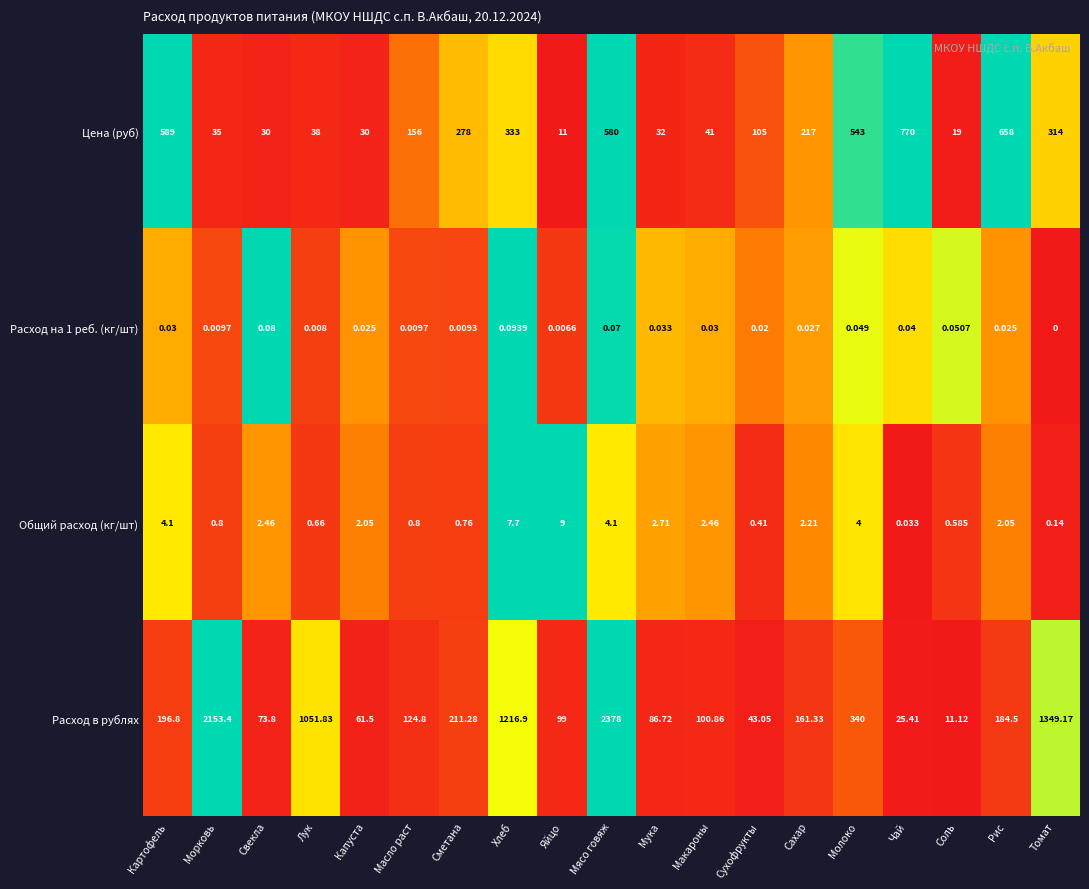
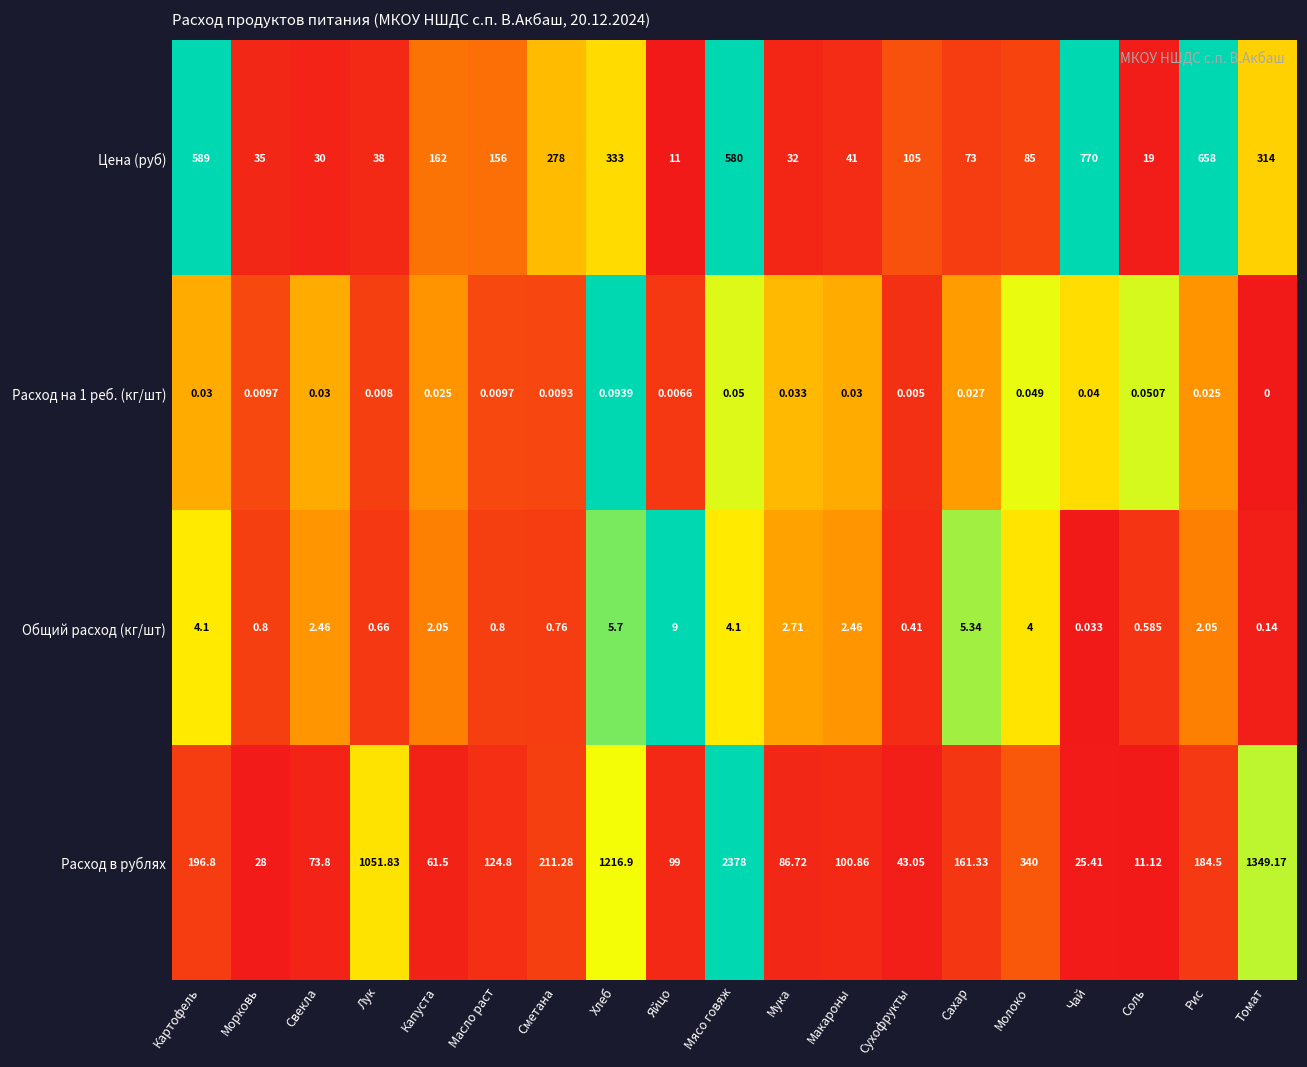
  {
    "Цена (руб)": {
      "Картофель": 589,
      "Морковь": 35,
      "Свекла": 30,
      "Лук": 38,
-     "Капуста": 30,
+     "Капуста": 162,
      "Масло раст": 156,
      "Сметана": 278,
      "Хлеб": 333,
      "Яйцо": 11,
      "Мясо говяж": 580,
      "Мука": 32,
      "Макароны": 41,
      "Сухофрукты": 105,
-     "Сахар": 217,
-     "Молоко": 543,
+     "Сахар": 73,
+     "Молоко": 85,
      "Чай": 770,
      "Соль": 19,
      "Томат": 314
    },
    "Расход на 1 реб. (кг/шт)": {
      "Картофель": 0.03,
      "Морковь": 0.0097,
-     "Свекла": 0.08,
+     "Свекла": 0.03,
      "Лук": 0.008,
      "Капуста": 0.025,
      "Масло раст": 0.0097,
      "Сметана": 0.0093,
      "Хлеб": 0.0939,
      "Яйцо": 0.0066,
-     "Мясо говяж": 0.07,
+     "Мясо говяж": 0.05,
      "Мука": 0.033,
      "Макароны": 0.03,
-     "Сухофрукты": 0.02,
+     "Сухофрукты": 0.005,
      "Сахар": 0.027,
      "Молоко": 0.049,
      "Чай": 0.04,
      "Соль": 0.0507,
      "Рис": 0.025,
      "Томат": 0
    },
    "Общий расход (кг/шт)": {
      "Картофель": 4.1,
      "Морковь": 0.8,
      "Свекла": 2.46,
      "Лук": 0.66,
      "Капуста": 2.05,
      "Масло раст": 0.8,
      "Сметана": 0.76,
-     "Хлеб": 7.7,
+     "Хлеб": 5.7,
      "Яйцо": 9,
      "Мясо говяж": 4.1,
      "Мука": 2.71,
      "Макароны": 2.46,
      "Сухофрукты": 0.41,
-     "Сахар": 2.21,
+     "Сахар": 5.34,
      "Молоко": 4,
      "Чай": 0.033,
      "Соль": 0.585,
      "Рис": 2.05,
      "Томат": 0.14
    },
    "Расход в рублях": {
      "Картофель": 196.8,
-     "Морковь": 2153.4,
+     "Морковь": 28,
      "Свекла": 73.8,
      "Лук": 1051.83,
      "Капуста": 61.5,
      "Масло раст": 124.8,
      "Сметана": 211.28,
      "Хлеб": 1216.9,
      "Яйцо": 99,
      "Мясо говяж": 2378,
      "Мука": 86.72,
      "Макароны": 100.86,
      "Сухофрукты": 43.05,
      "Сахар": 161.33,
      "Молоко": 340,
      "Чай": 25.41,
      "Соль": 11.12,
      "Рис": 184.5,
      "Томат": 1349.17
    }
  }
